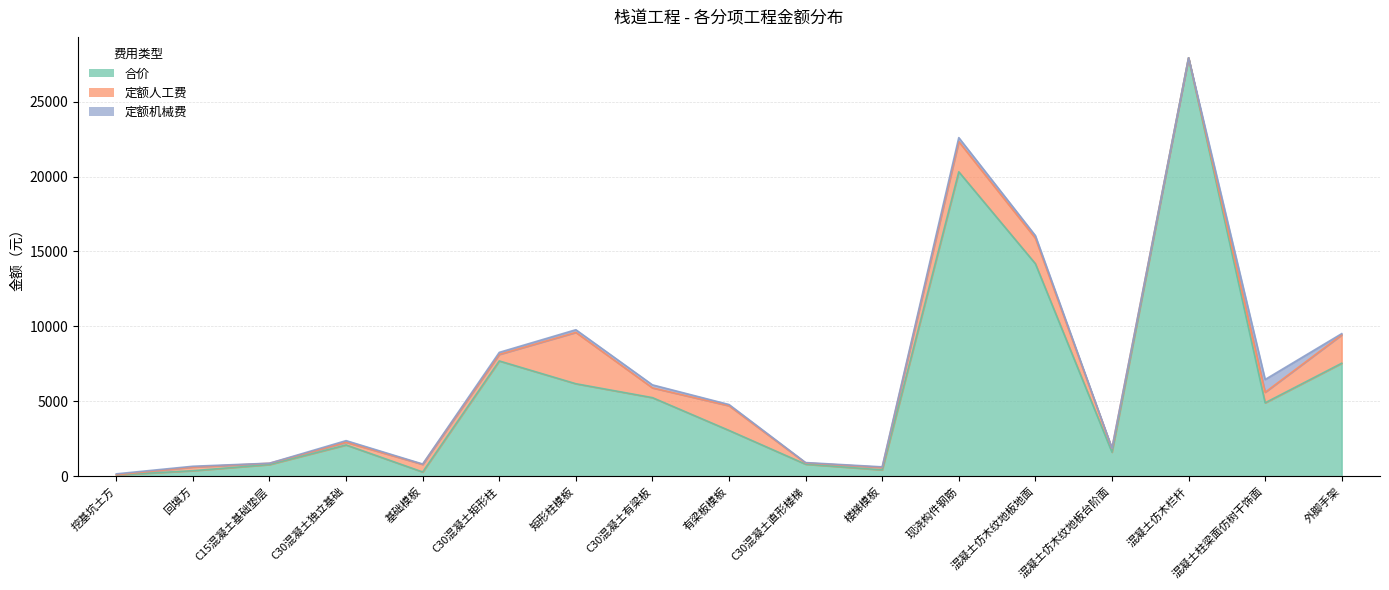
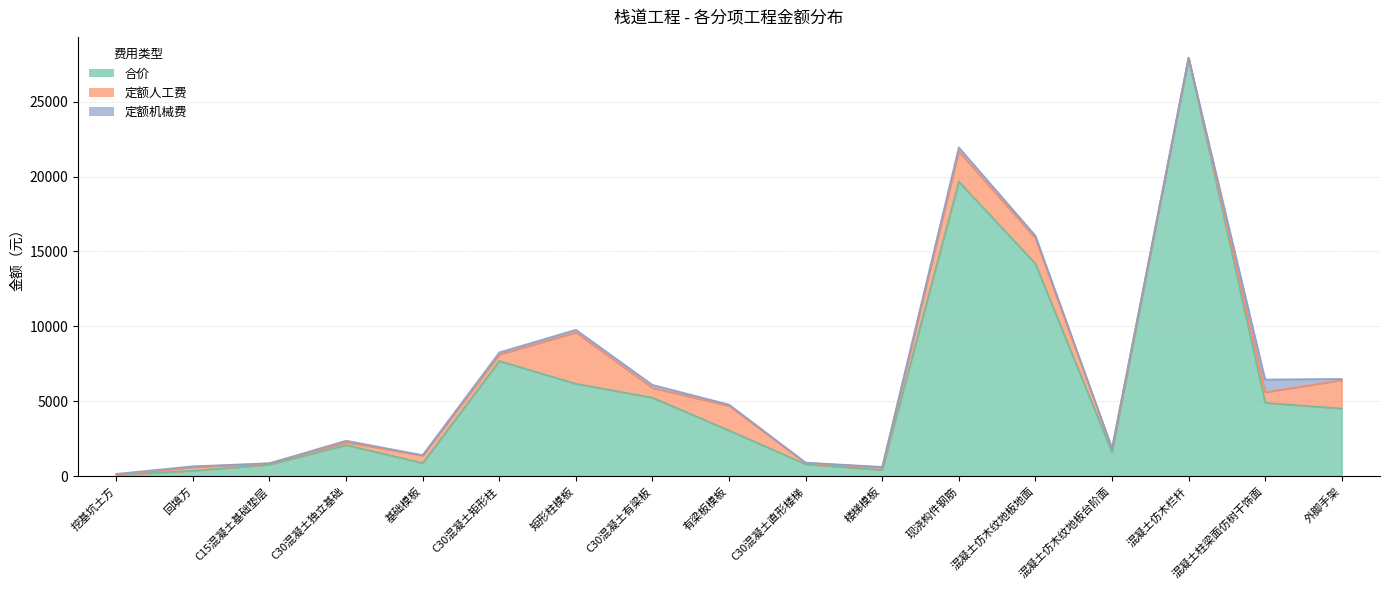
  {
    "合价": {
      "回填方": 400,
      "C30混凝土独立基础": 2100,
-     "基础模板": 300,
+     "基础模板": 900,
      "C30混凝土矩形柱": 7700,
      "矩形柱模板": 6200,
      "C30混凝土有梁板": 5200,
      "有梁板模板": 3100,
-     "现浇构件钢筋": 20300,
+     "现浇构件钢筋": 19700,
      "混凝土仿木纹地板地面": 14200,
      "混凝土仿木纹地板台阶面": 1600,
      "混凝土柱梁面仿树干饰面": 4900,
-     "外脚手架": 7500
+     "外脚手架": 4500
    },
    "定额人工费": {
      "矩形柱模板": 3400,
      "C30混凝土有梁板": 700,
      "现浇构件钢筋": 2000,
      "混凝土仿木纹地板地面": 1700,
      "混凝土柱梁面仿树干饰面": 700
    },
    "定额机械费": {
      "矩形柱模板": 200,
      "C30混凝土有梁板": 200,
      "现浇构件钢筋": 300,
      "混凝土仿木纹地板地面": 200,
      "混凝土柱梁面仿树干饰面": 900
    }
  }
